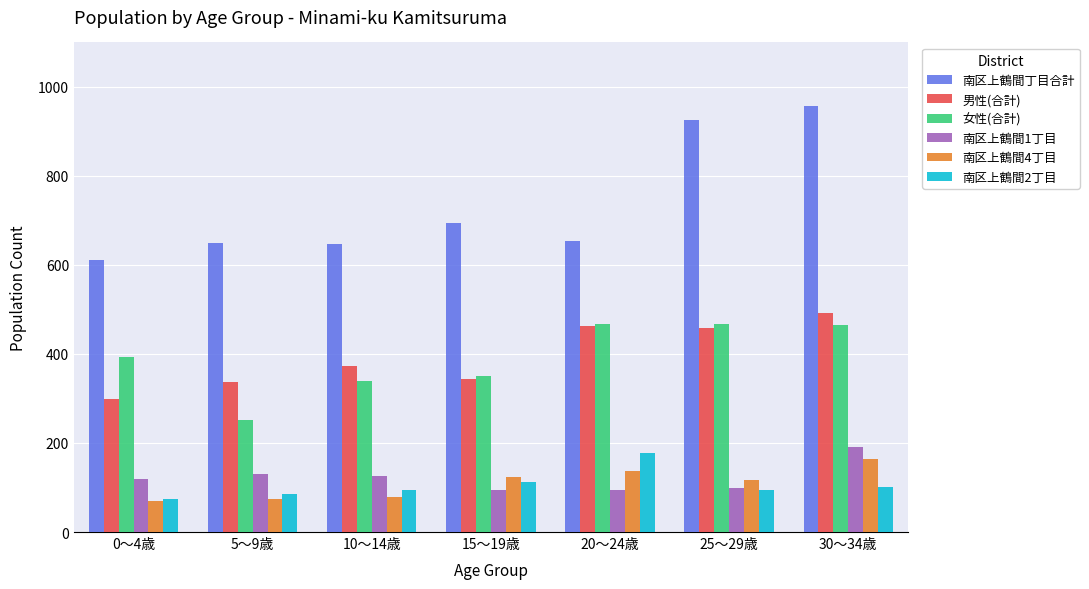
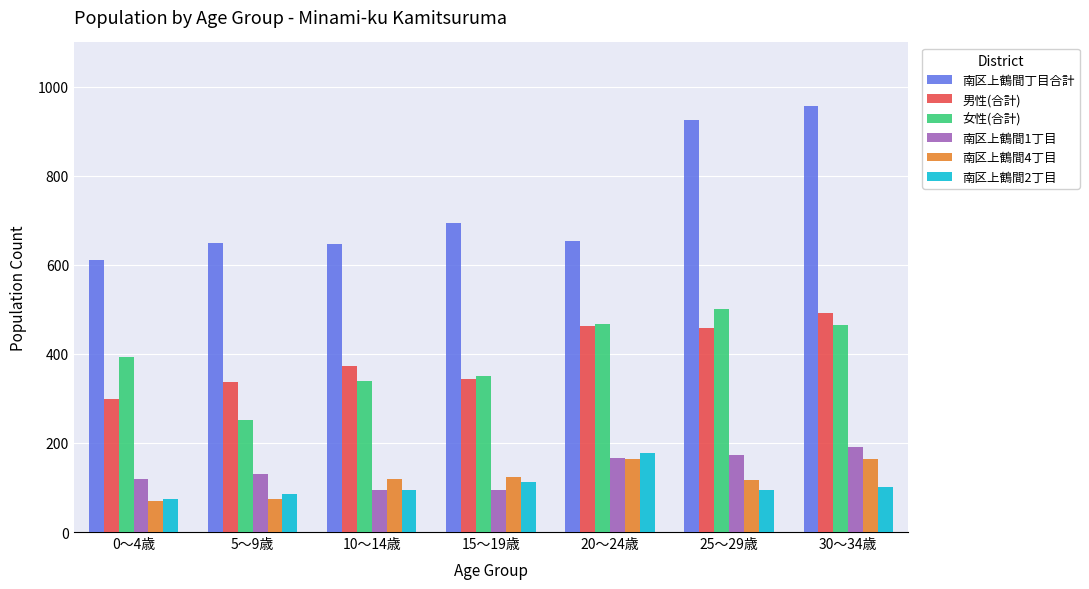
  {
    "南区上鶴間丁目合計": {
      "0～4歳": 610,
      "5～9歳": 650,
      "10～14歳": 650,
      "15～19歳": 690,
      "20～24歳": 650,
      "25～29歳": 930,
      "30～34歳": 960
    },
    "男性(合計)": {
      "0～4歳": 300,
      "5～9歳": 340,
      "10～14歳": 370,
      "15～19歳": 340,
      "20～24歳": 460,
      "25～29歳": 460,
      "30～34歳": 490
    },
    "女性(合計)": {
      "0～4歳": 390,
      "5～9歳": 250,
      "10～14歳": 340,
      "15～19歳": 350,
      "20～24歳": 470,
-     "25～29歳": 470,
+     "25～29歳": 500,
      "30～34歳": 470
    },
    "南区上鶴間1丁目": {
      "0～4歳": 120,
      "5～9歳": 130,
-     "10～14歳": 130,
+     "10～14歳": 100,
      "15～19歳": 100,
-     "20～24歳": 90,
-     "25～29歳": 100,
+     "20～24歳": 170,
+     "25～29歳": 170,
      "30～34歳": 190
    },
    "南区上鶴間4丁目": {
      "0～4歳": 70,
      "5～9歳": 70,
-     "10～14歳": 80,
+     "10～14歳": 120,
      "15～19歳": 120,
-     "20～24歳": 140,
+     "20～24歳": 160,
      "25～29歳": 120,
      "30～34歳": 160
    },
    "南区上鶴間2丁目": {
      "0～4歳": 80,
      "5～9歳": 90,
      "10～14歳": 90,
      "15～19歳": 110,
      "20～24歳": 180,
      "25～29歳": 90,
      "30～34歳": 100
    }
  }
